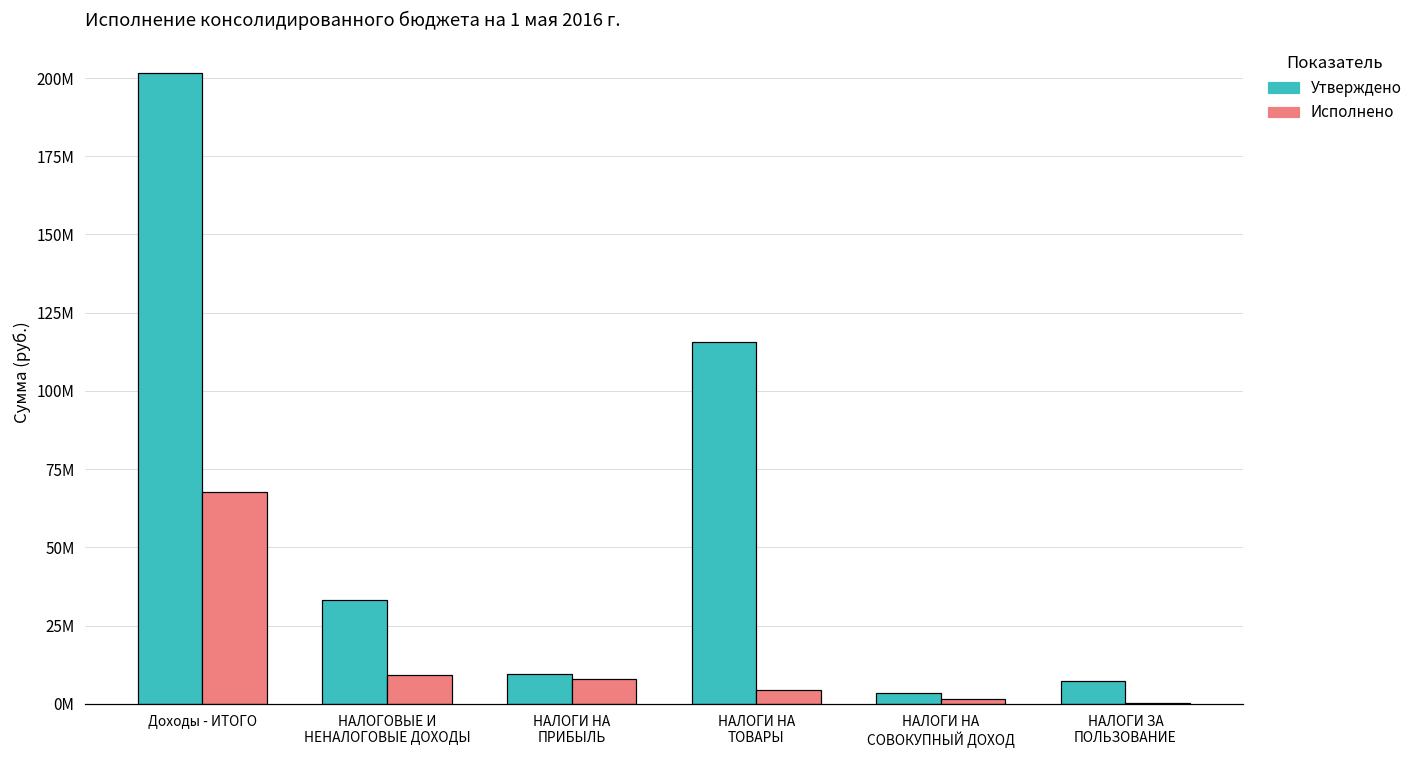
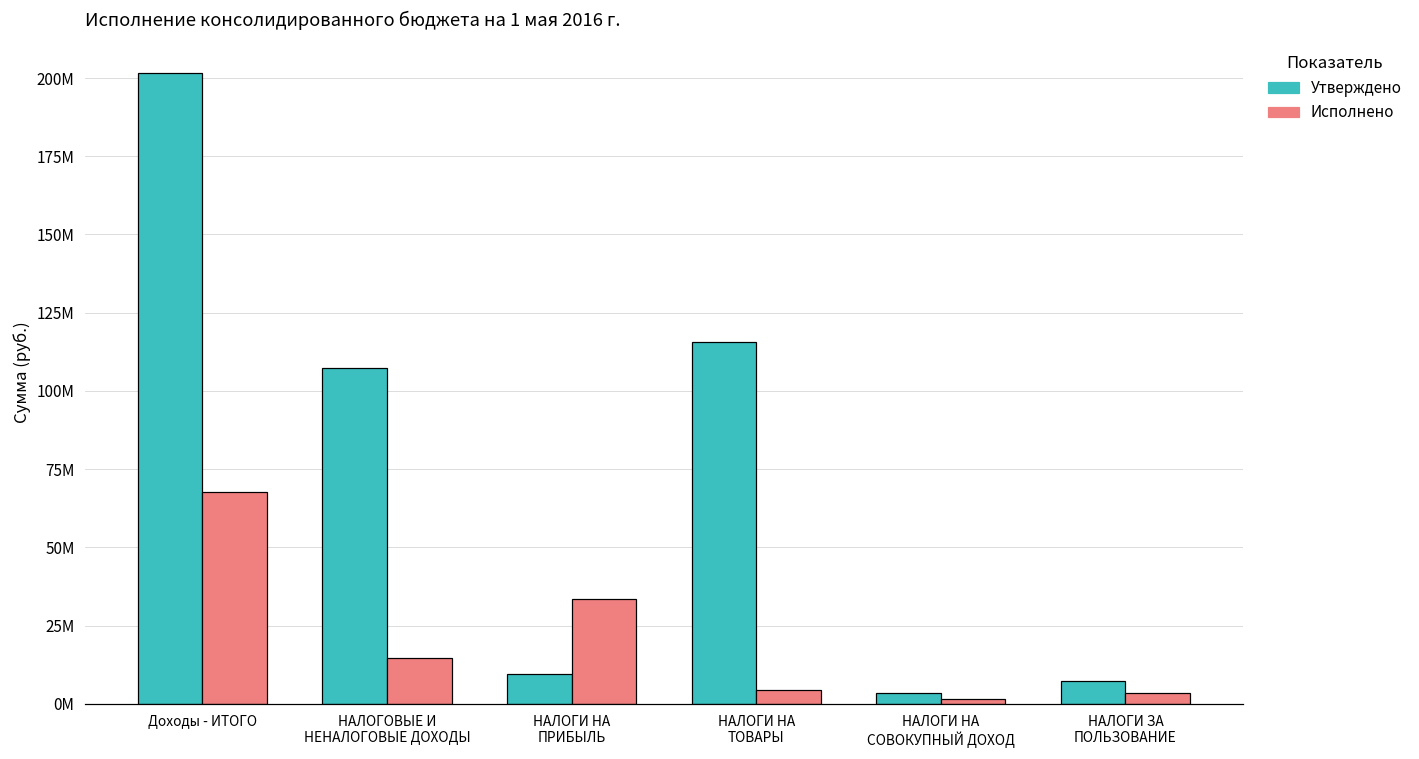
  {
    "Утверждено": {
      "Доходы - ИТОГО": 202000000,
-     "НАЛОГОВЫЕ И НЕНАЛОГОВЫЕ ДОХОДЫ": 33000000,
+     "НАЛОГОВЫЕ И НЕНАЛОГОВЫЕ ДОХОДЫ": 107000000,
      "НАЛОГИ НА ПРИБЫЛЬ": 10000000,
      "НАЛОГИ НА ТОВАРЫ": 116000000,
      "НАЛОГИ НА СОВОКУПНЫЙ ДОХОД": 3000000,
      "НАЛОГИ ЗА ПОЛЬЗОВАНИЕ": 7000000
    },
    "Исполнено": {
      "Доходы - ИТОГО": 68000000,
-     "НАЛОГОВЫЕ И НЕНАЛОГОВЫЕ ДОХОДЫ": 9000000,
-     "НАЛОГИ НА ПРИБЫЛЬ": 8000000,
+     "НАЛОГОВЫЕ И НЕНАЛОГОВЫЕ ДОХОДЫ": 15000000,
+     "НАЛОГИ НА ПРИБЫЛЬ": 34000000,
      "НАЛОГИ НА ТОВАРЫ": 4000000,
      "НАЛОГИ НА СОВОКУПНЫЙ ДОХОД": 2000000,
-     "НАЛОГИ ЗА ПОЛЬЗОВАНИЕ": 0
+     "НАЛОГИ ЗА ПОЛЬЗОВАНИЕ": 3000000
    }
  }
